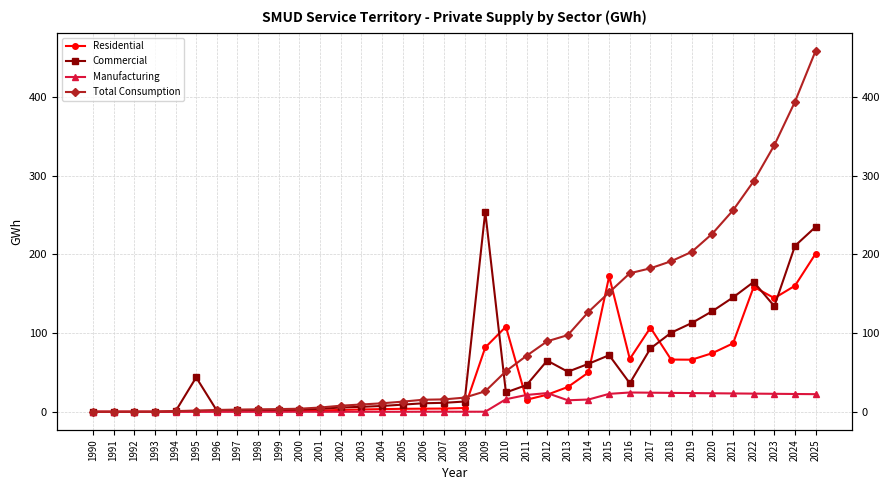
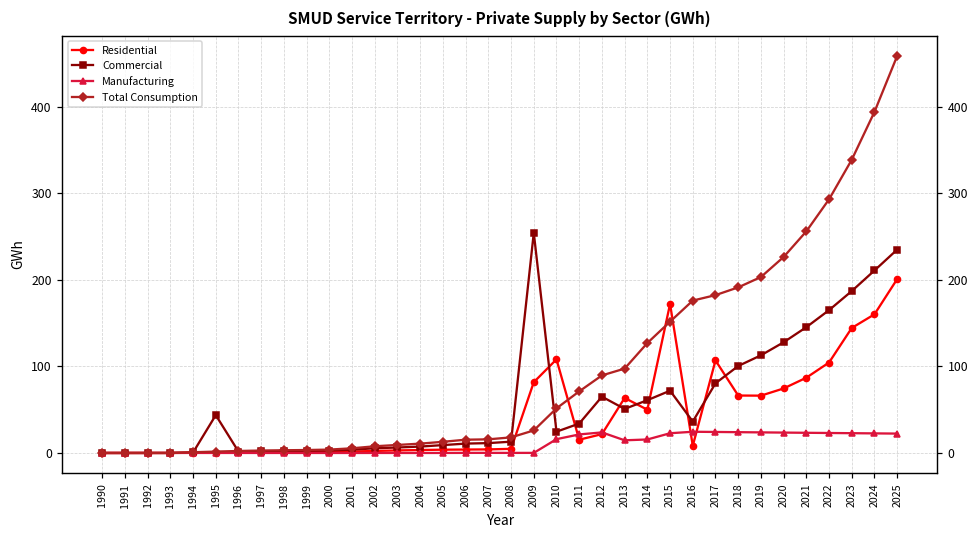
  {
    "Residential": {
      "2004": 0,
      "2005": 0,
      "2006": 0,
      "2007": 0,
      "2008": 0,
      "2009": 80,
      "2010": 110,
      "2011": 20,
-     "2013": 30,
+     "2013": 60,
      "2014": 50,
      "2015": 170,
-     "2016": 70,
+     "2016": 10,
      "2017": 110,
      "2018": 70,
      "2019": 70,
      "2020": 70,
      "2021": 90,
-     "2022": 160,
+     "2022": 100,
      "2023": 140,
      "2024": 160,
      "2025": 200
    },
    "Commercial": {
      "1995": 40,
      "2004": 10,
      "2005": 10,
      "2006": 10,
      "2007": 10,
      "2008": 10,
      "2009": 250,
      "2010": 20,
      "2011": 30,
      "2012": 70,
      "2013": 50,
      "2014": 60,
      "2015": 70,
      "2016": 40,
      "2017": 80,
      "2018": 100,
      "2019": 110,
      "2020": 130,
      "2021": 150,
      "2022": 170,
-     "2023": 130,
+     "2023": 190,
      "2024": 210,
      "2025": 240
    }
  }
